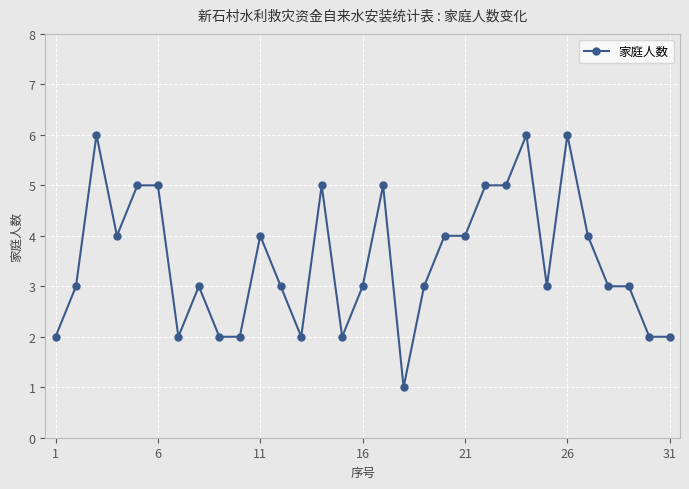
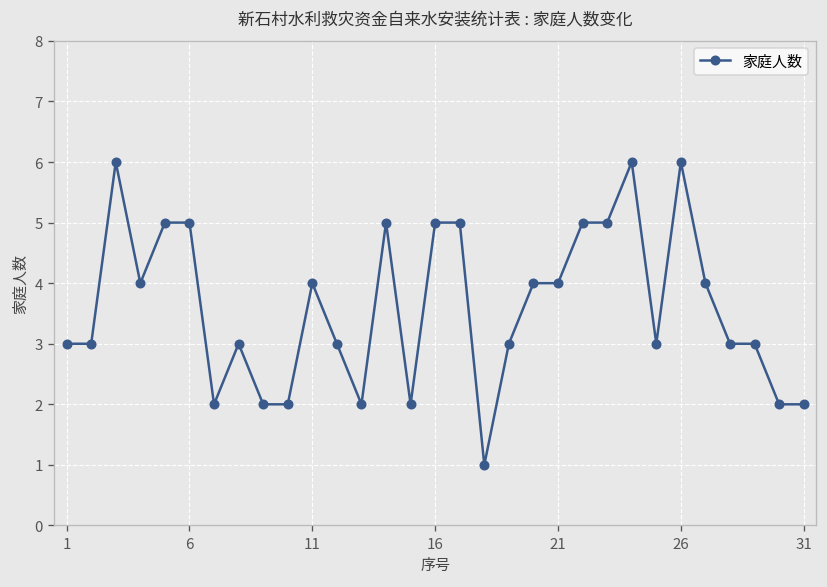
  {
-   "1": 2,
+   "1": 3,
    "6": 5,
    "11": 4,
-   "16": 3,
+   "16": 5,
    "21": 4,
    "26": 6,
    "31": 2
  }
